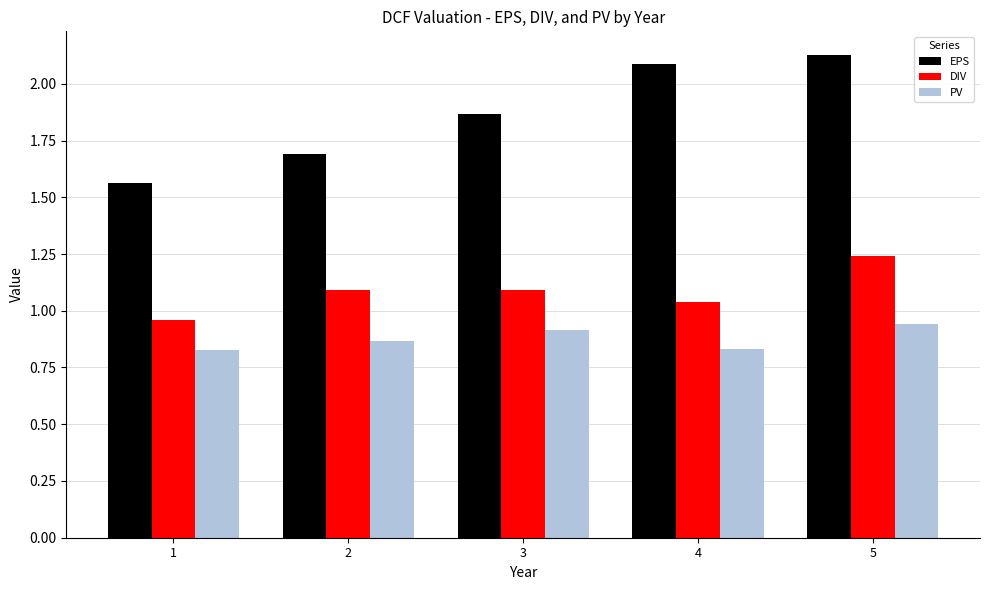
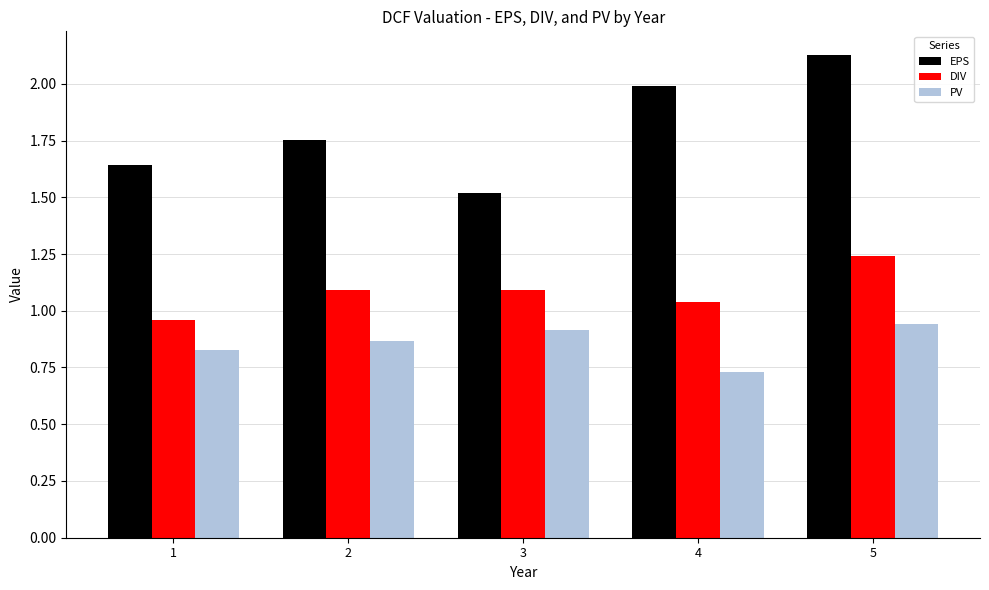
  {
    "EPS": {
-     "1": 1.56,
-     "2": 1.69,
-     "3": 1.87,
-     "4": 2.09,
+     "1": 1.64,
+     "2": 1.75,
+     "3": 1.52,
+     "4": 1.99,
      "5": 2.12
    },
    "DIV": {
      "1": 0.96,
      "2": 1.09,
      "3": 1.09,
      "4": 1.04,
      "5": 1.24
    },
    "PV": {
      "1": 0.83,
      "2": 0.87,
      "3": 0.91,
-     "4": 0.83,
+     "4": 0.73,
      "5": 0.94
    }
  }
